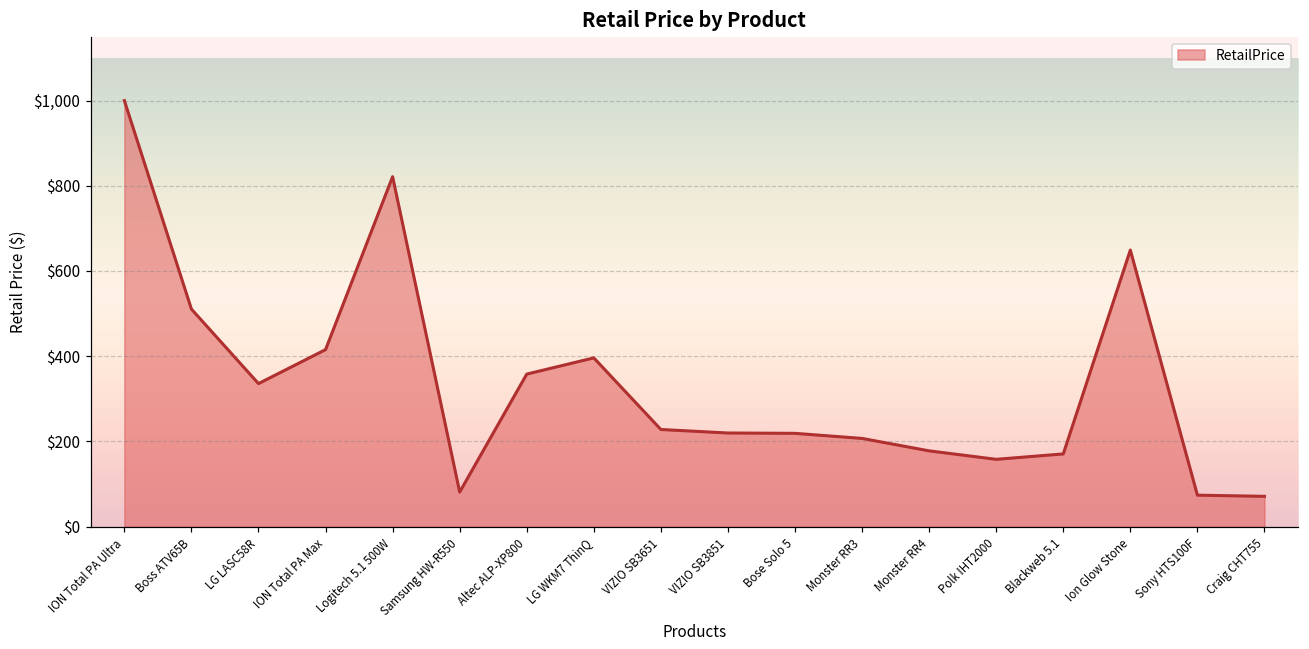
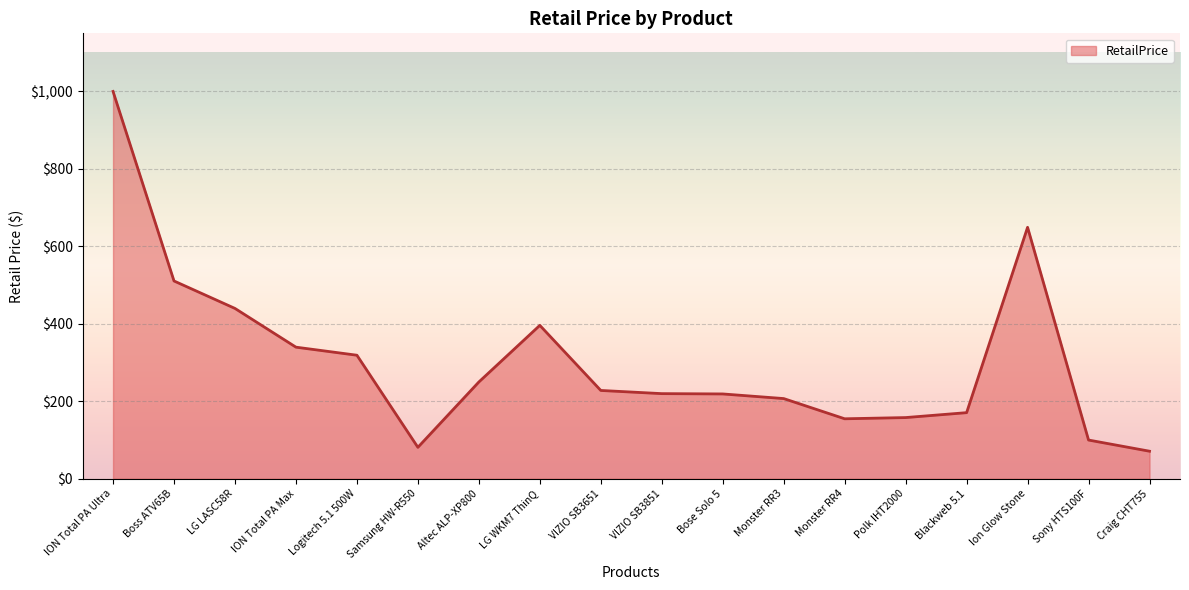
  {
    "ION Total PA Ultra": "$1,000",
    "Boss ATV65B": "$510",
-   "LG LASC58R": "$340",
-   "ION Total PA Max": "$420",
-   "Logitech 5.1 500W": "$820",
+   "LG LASC58R": "$440",
+   "ION Total PA Max": "$340",
+   "Logitech 5.1 500W": "$320",
    "Samsung HW-R550": "$80",
-   "Altec ALP-XP800": "$360",
+   "Altec ALP-XP800": "$250",
    "LG WKM7 ThinQ": "$400",
    "VIZIO SB3651": "$230",
    "VIZIO SB3851": "$220",
    "Bose Solo 5": "$220",
    "Monster RR3": "$210",
-   "Monster RR4": "$180",
+   "Monster RR4": "$150",
    "Polk IHT2000": "$160",
    "Blackweb 5.1": "$170",
    "Ion Glow Stone": "$650",
-   "Sony HTS100F": "$70",
+   "Sony HTS100F": "$100",
    "Craig CHT755": "$70"
  }
